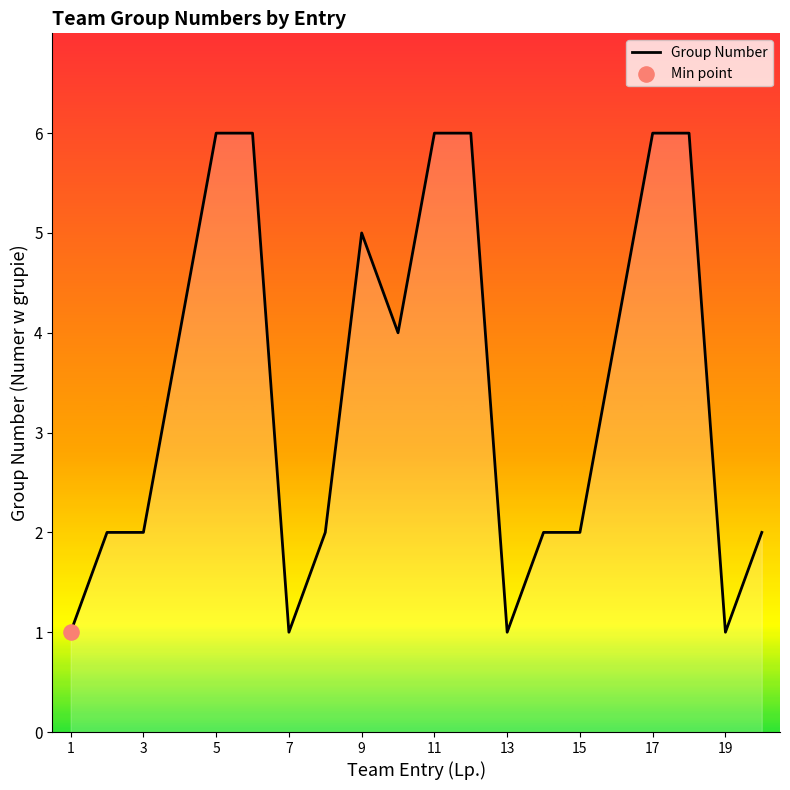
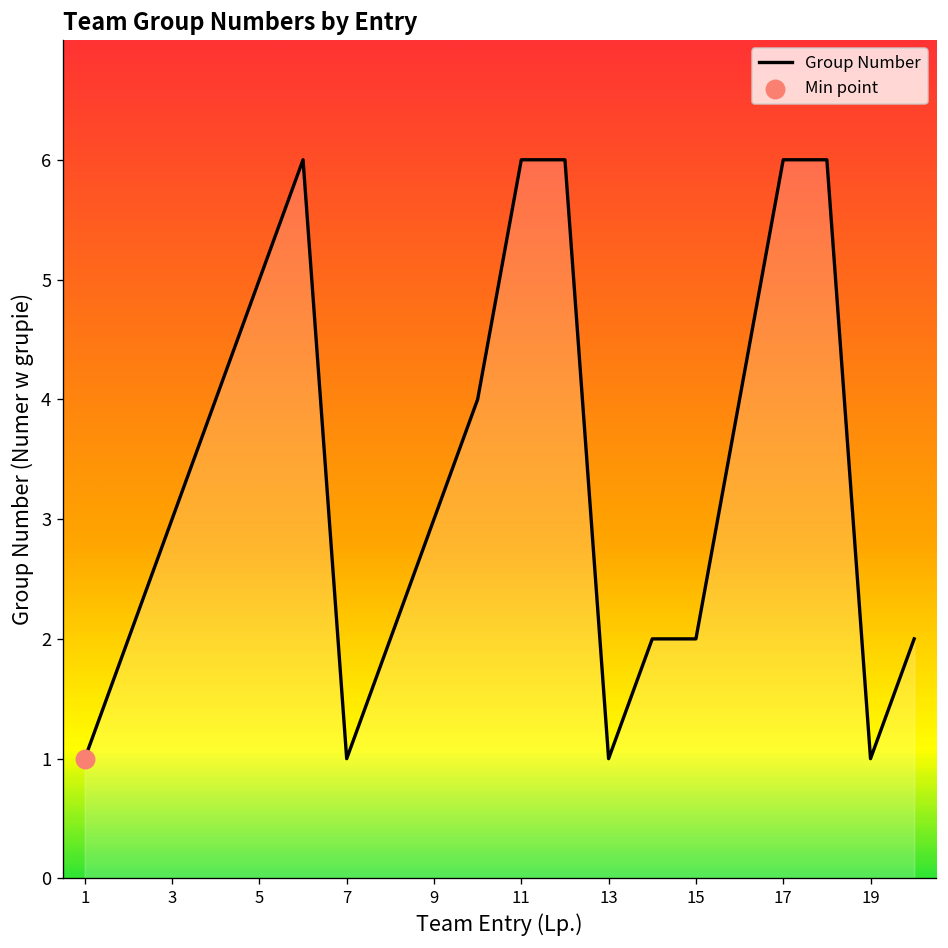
  {
    "Group Number": {
-     "3": 2,
-     "5": 6,
+     "3": 3,
+     "5": 5,
      "7": 1,
-     "9": 5,
+     "9": 3,
      "11": 6,
      "13": 1,
      "15": 2,
      "17": 6,
      "19": 1
    }
  }
